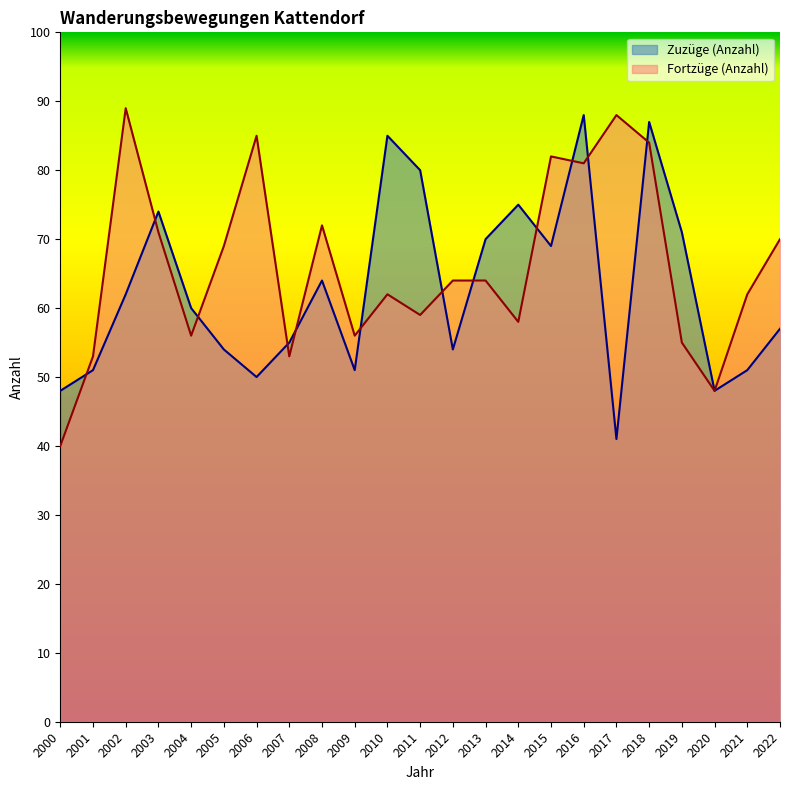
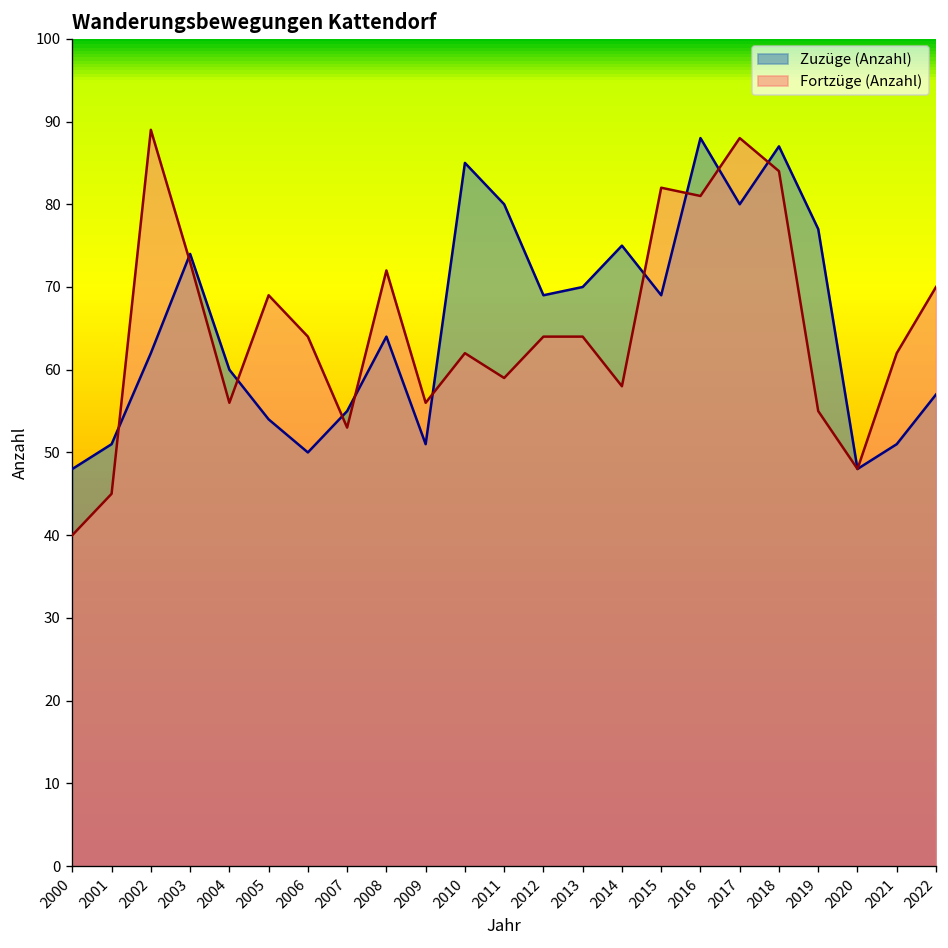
  {
    "Zuzüge (Anzahl)": {
      "2000": 48,
      "2001": 51,
      "2002": 62,
      "2003": 74,
      "2004": 60,
      "2005": 54,
      "2006": 50,
      "2007": 55,
      "2008": 64,
      "2009": 51,
      "2010": 85,
      "2011": 80,
-     "2012": 54,
+     "2012": 69,
      "2013": 70,
      "2014": 75,
      "2015": 69,
      "2016": 88,
-     "2017": 41,
+     "2017": 80,
      "2018": 87,
-     "2019": 71,
+     "2019": 77,
      "2021": 51,
      "2022": 57
    },
    "Fortzüge (Anzahl)": {
      "2000": 40,
-     "2001": 53,
+     "2001": 45,
      "2002": 89,
-     "2003": 71,
+     "2003": 73,
      "2004": 56,
      "2005": 69,
-     "2006": 85,
+     "2006": 64,
      "2007": 53,
      "2008": 72,
      "2009": 56,
      "2010": 62,
      "2011": 59,
      "2012": 64,
      "2013": 64,
      "2014": 58,
      "2015": 82,
      "2016": 81,
      "2017": 88,
      "2018": 84,
      "2019": 55,
      "2021": 62,
      "2022": 70
    }
  }
